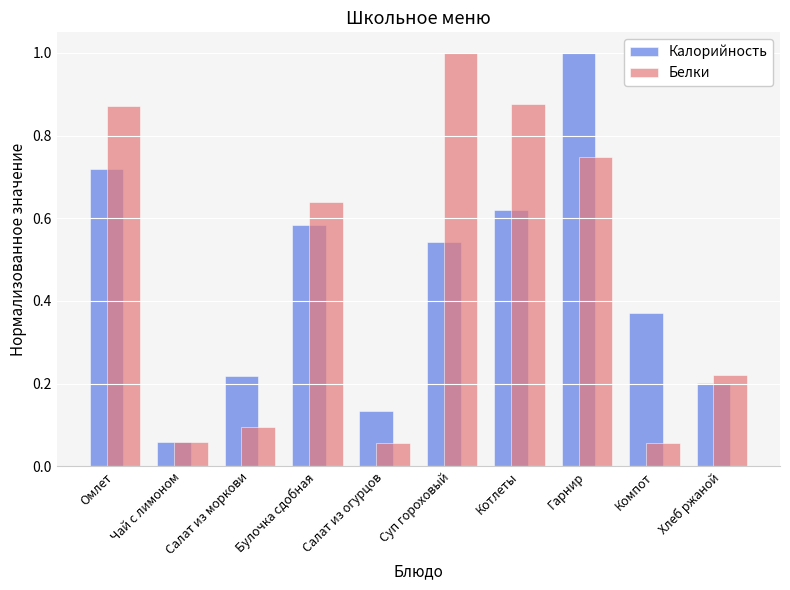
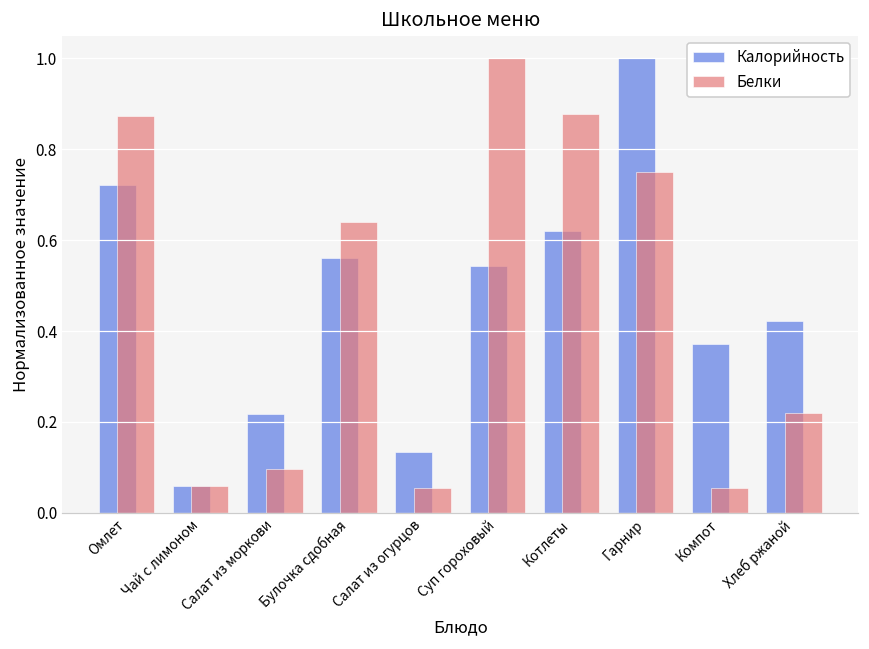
  {
    "Калорийность": {
      "Омлет": 0.72,
      "Чай с лимоном": 0.06,
      "Салат из моркови": 0.22,
-     "Булочка сдобная": 0.58,
+     "Булочка сдобная": 0.56,
      "Салат из огурцов": 0.13,
      "Суп гороховый": 0.54,
      "Котлеты": 0.62,
      "Гарнир": 1.00,
      "Компот": 0.37,
-     "Хлеб ржаной": 0.20
+     "Хлеб ржаной": 0.42
    },
    "Белки": {
      "Омлет": 0.87,
      "Чай с лимоном": 0.06,
      "Салат из моркови": 0.10,
      "Булочка сдобная": 0.64,
      "Салат из огурцов": 0.06,
      "Суп гороховый": 1.00,
      "Котлеты": 0.88,
      "Гарнир": 0.75,
      "Компот": 0.06,
      "Хлеб ржаной": 0.22
    }
  }
